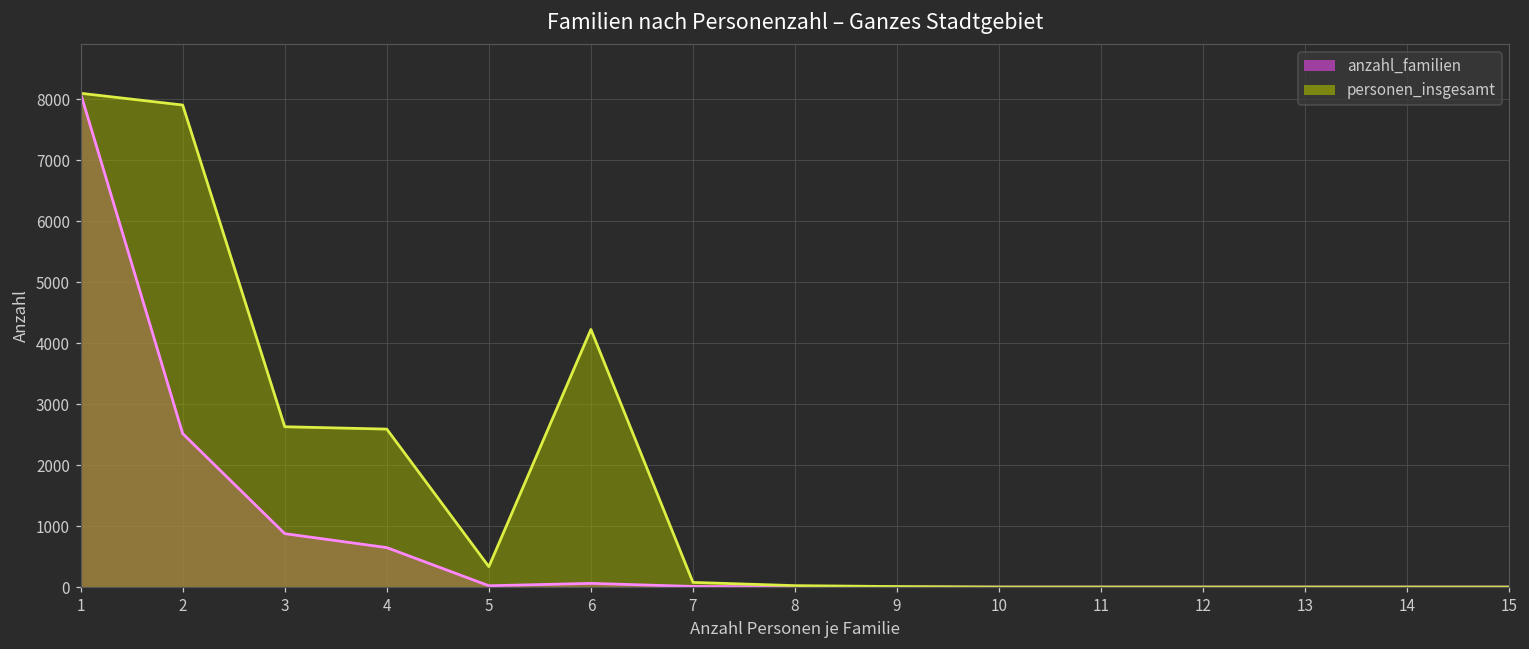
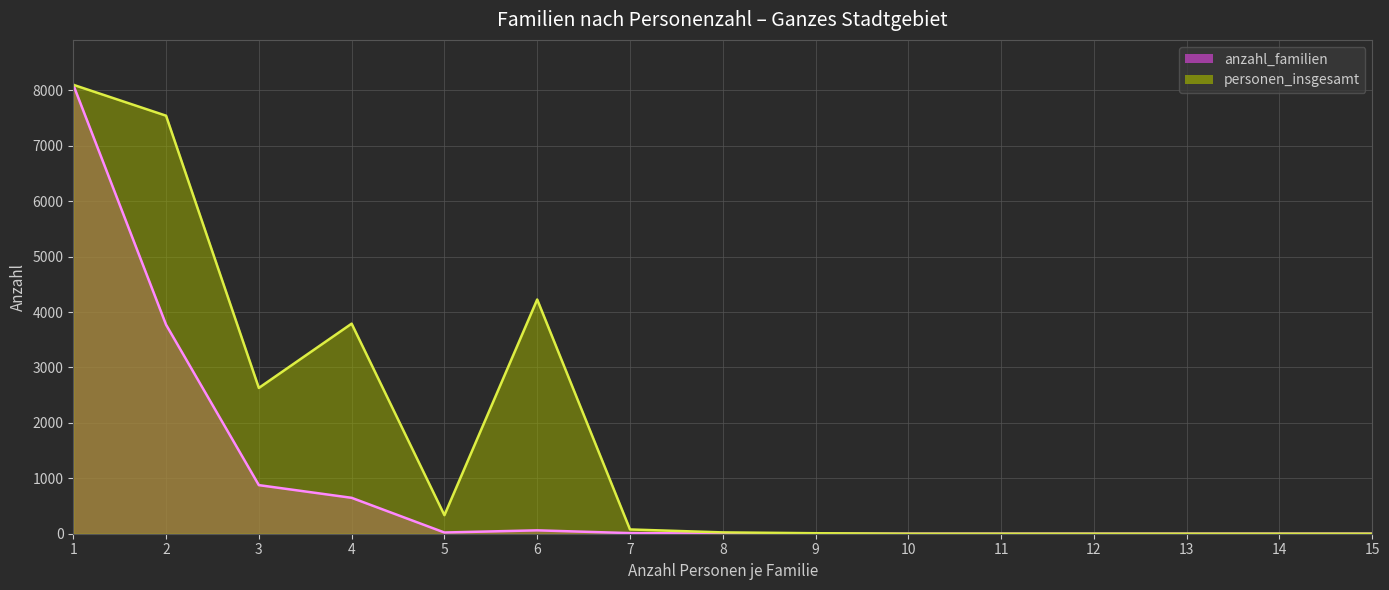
  {
    "anzahl_familien": {
-     "2": 2500,
+     "2": 3800,
      "3": 900,
      "4": 600,
      "5": 0,
      "6": 100,
      "7": 0
    },
    "personen_insgesamt": {
-     "2": 7900,
+     "2": 7500,
      "3": 2600,
-     "4": 2600,
+     "4": 3800,
      "5": 300,
      "6": 4200,
      "7": 100
    }
  }
